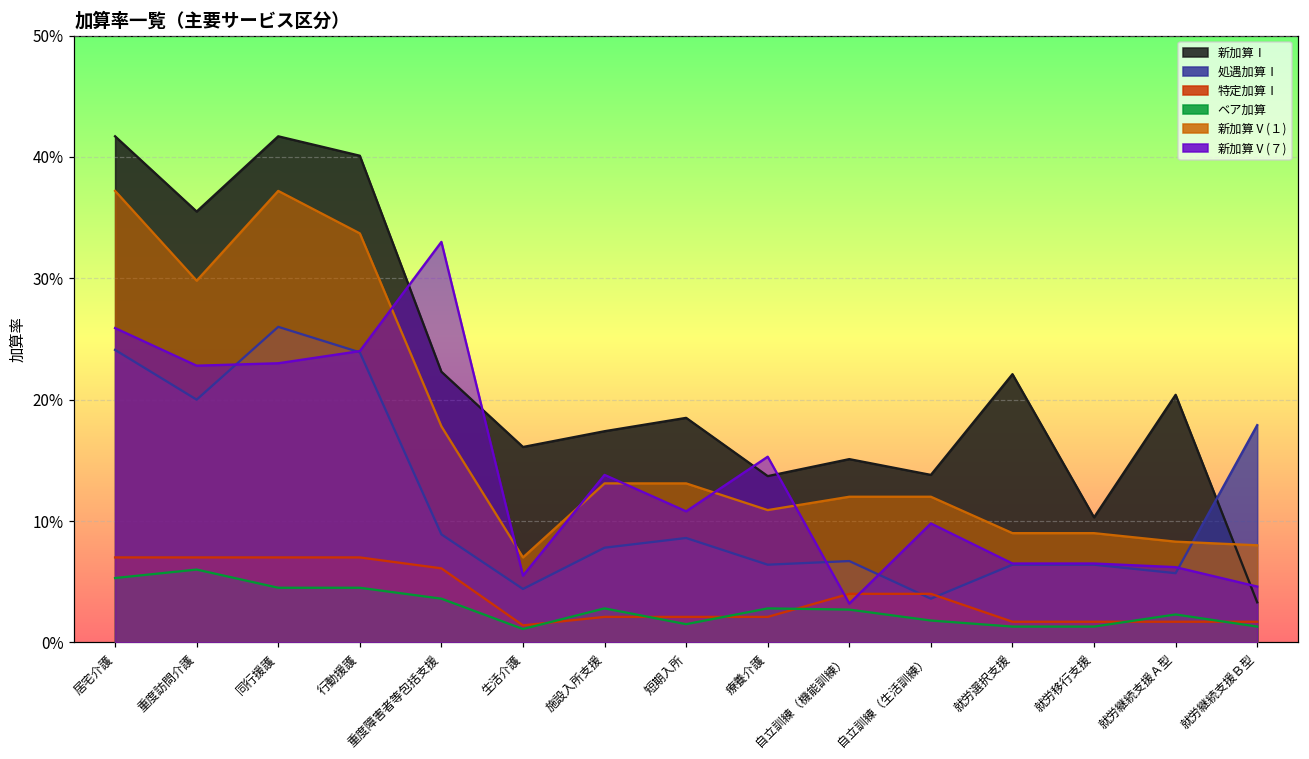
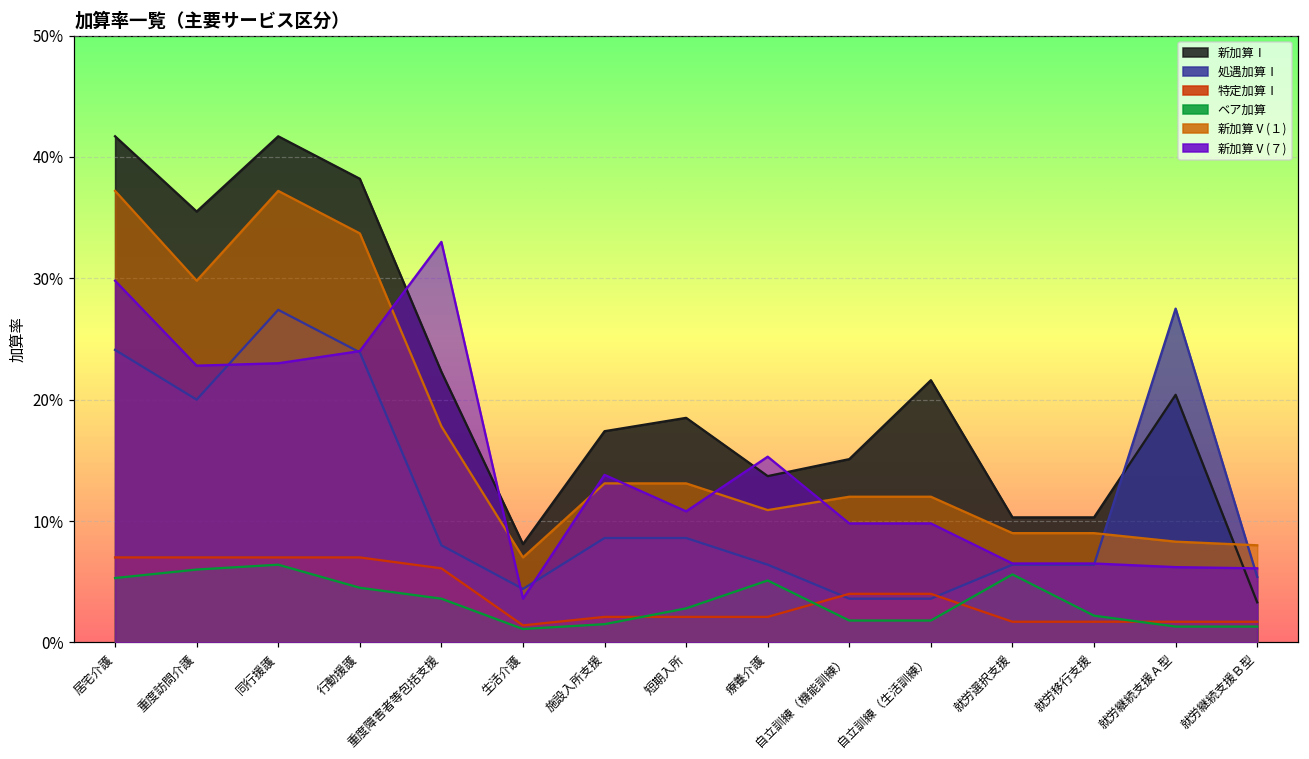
  {
    "新加算Ⅰ": {
      "居宅介護": "41.7%",
      "重度訪問介護": "35.5%",
      "同行援護": "41.7%",
-     "行動援護": "40.1%",
+     "行動援護": "38.2%",
      "重度障害者等包括支援": "22.3%",
-     "生活介護": "16.1%",
+     "生活介護": "8.1%",
      "施設入所支援": "17.4%",
      "短期入所": "18.5%",
      "療養介護": "13.7%",
      "自立訓練（機能訓練）": "15.1%",
-     "自立訓練（生活訓練）": "13.8%",
-     "就労選択支援": "22.1%",
+     "自立訓練（生活訓練）": "21.6%",
+     "就労選択支援": "10.3%",
      "就労移行支援": "10.3%",
      "就労継続支援Ａ型": "20.4%",
      "就労継続支援Ｂ型": "3.3%"
    },
    "処遇加算Ⅰ": {
      "居宅介護": "24.1%",
      "重度訪問介護": "20.0%",
-     "同行援護": "26.0%",
-     "重度障害者等包括支援": "8.9%",
+     "同行援護": "27.4%",
+     "重度障害者等包括支援": "8.0%",
      "生活介護": "4.4%",
-     "施設入所支援": "7.8%",
+     "施設入所支援": "8.6%",
      "短期入所": "8.6%",
      "療養介護": "6.4%",
-     "自立訓練（機能訓練）": "6.7%",
+     "自立訓練（機能訓練）": "3.6%",
      "自立訓練（生活訓練）": "3.6%",
-     "就労継続支援Ａ型": "5.7%",
-     "就労継続支援Ｂ型": "17.9%"
+     "就労継続支援Ａ型": "27.5%",
+     "就労継続支援Ｂ型": "5.4%"
    },
    "ベア加算": {
      "居宅介護": "5.3%",
      "重度訪問介護": "6.0%",
-     "同行援護": "4.5%",
+     "同行援護": "6.4%",
      "行動援護": "4.5%",
      "重度障害者等包括支援": "3.6%",
      "生活介護": "1.1%",
-     "施設入所支援": "2.8%",
-     "短期入所": "1.5%",
-     "療養介護": "2.8%",
-     "自立訓練（機能訓練）": "2.7%",
+     "施設入所支援": "1.5%",
+     "短期入所": "2.8%",
+     "療養介護": "5.1%",
+     "自立訓練（機能訓練）": "1.8%",
      "自立訓練（生活訓練）": "1.8%",
-     "就労選択支援": "1.3%",
-     "就労移行支援": "1.3%",
-     "就労継続支援Ａ型": "2.3%",
+     "就労選択支援": "5.6%",
+     "就労移行支援": "2.2%",
+     "就労継続支援Ａ型": "1.3%",
      "就労継続支援Ｂ型": "1.3%"
    },
    "新加算Ⅴ(７)": {
-     "居宅介護": "25.9%",
+     "居宅介護": "29.8%",
      "重度訪問介護": "22.8%",
      "同行援護": "23.0%",
      "重度障害者等包括支援": "33.0%",
-     "生活介護": "5.5%",
+     "生活介護": "3.6%",
      "施設入所支援": "13.8%",
      "短期入所": "10.8%",
      "療養介護": "15.3%",
-     "自立訓練（機能訓練）": "3.2%",
+     "自立訓練（機能訓練）": "9.8%",
      "自立訓練（生活訓練）": "9.8%",
      "就労継続支援Ａ型": "6.2%",
-     "就労継続支援Ｂ型": "4.6%"
+     "就労継続支援Ｂ型": "6.1%"
    }
  }
